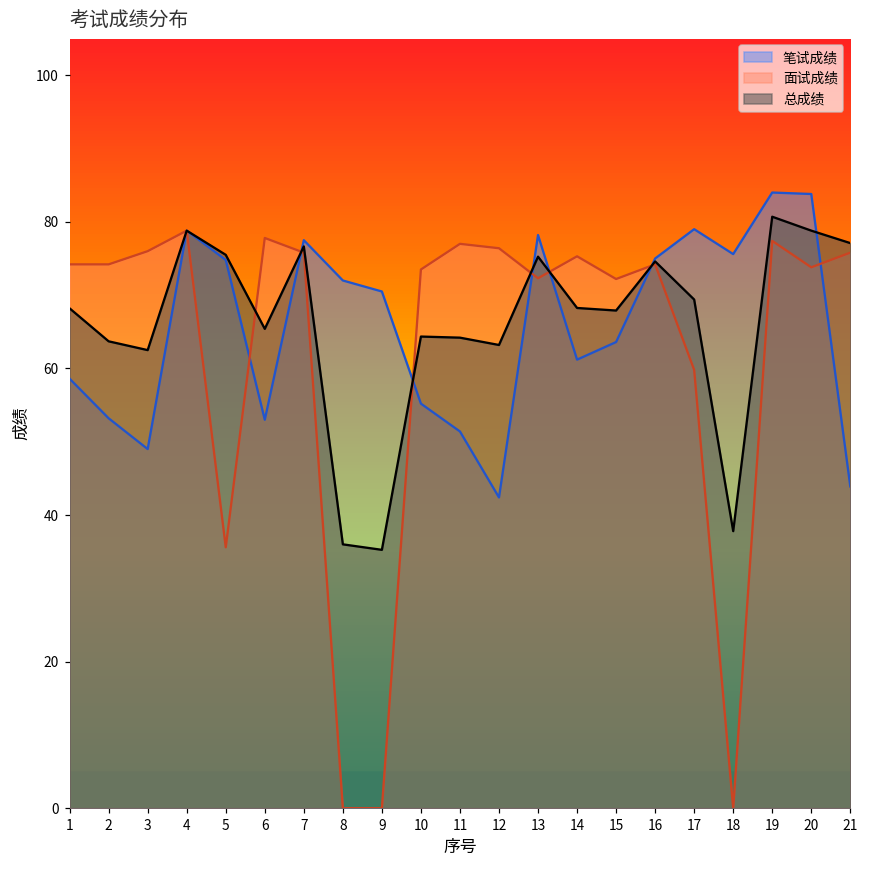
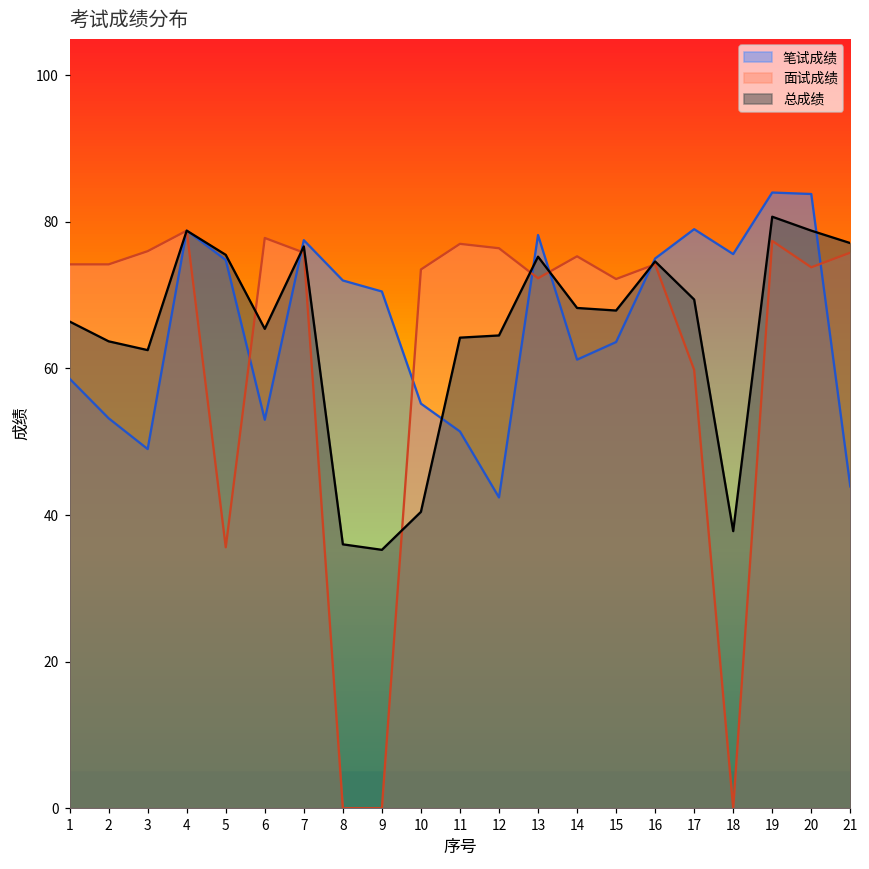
  {
    "笔试成绩": {
      "1": 59,
      "2": 53,
      "3": 49,
      "5": 75,
      "6": 53,
      "7": 78,
      "8": 72,
      "9": 71,
      "10": 55,
      "11": 51,
      "12": 42,
      "13": 78,
      "14": 61,
      "15": 64,
      "16": 75,
      "17": 79,
      "18": 76,
      "19": 84,
      "20": 84,
      "21": 44
    },
    "面试成绩": {
      "1": 74,
      "2": 74,
      "3": 76,
      "5": 36,
      "6": 78,
      "7": 76,
      "10": 74,
      "11": 77,
      "12": 76,
      "13": 72,
      "14": 75,
      "15": 72,
      "16": 74,
      "17": 60,
      "19": 77,
      "20": 74,
      "21": 76
    },
    "总成绩": {
-     "1": 68,
+     "1": 66,
      "2": 64,
      "3": 63,
      "5": 76,
      "6": 65,
      "7": 77,
      "8": 36,
      "9": 35,
-     "10": 64,
+     "10": 40,
      "11": 64,
-     "12": 63,
+     "12": 65,
      "13": 75,
      "14": 68,
      "15": 68,
      "16": 75,
      "17": 69,
      "18": 38,
      "19": 81,
      "20": 79,
      "21": 77
    }
  }
